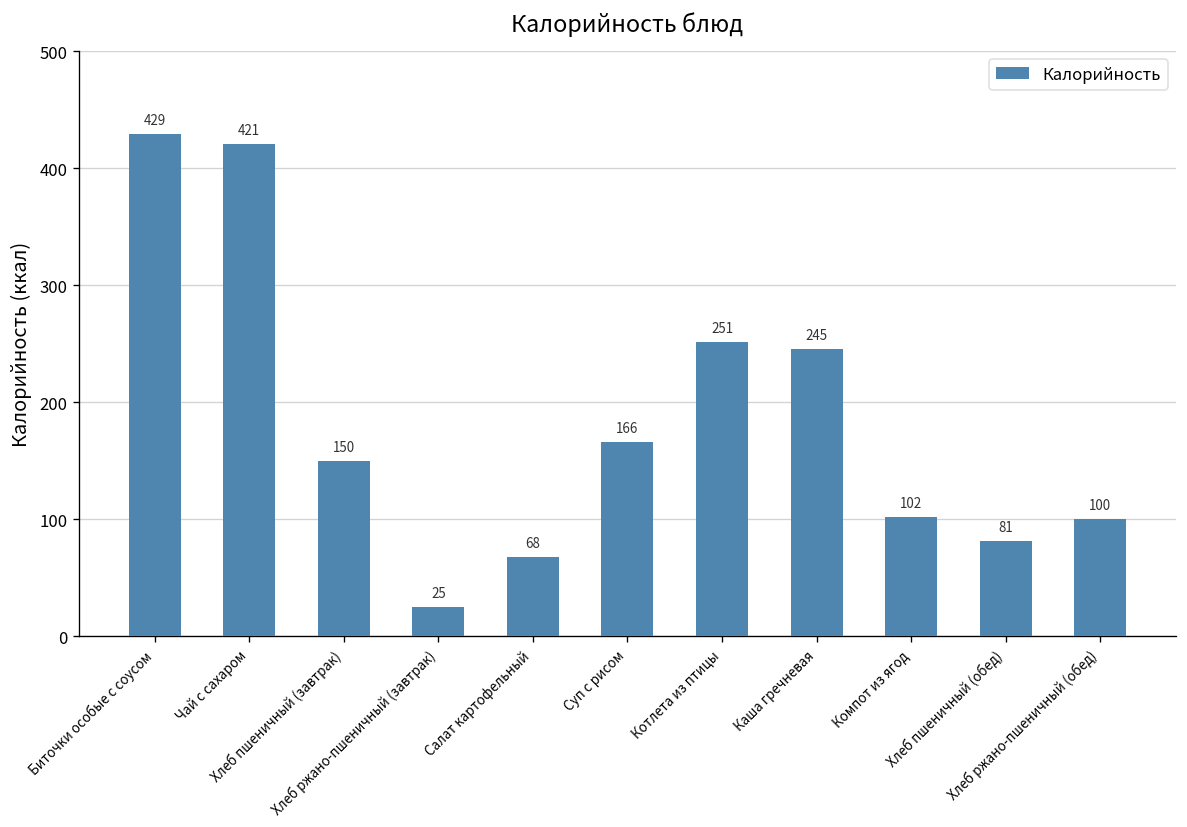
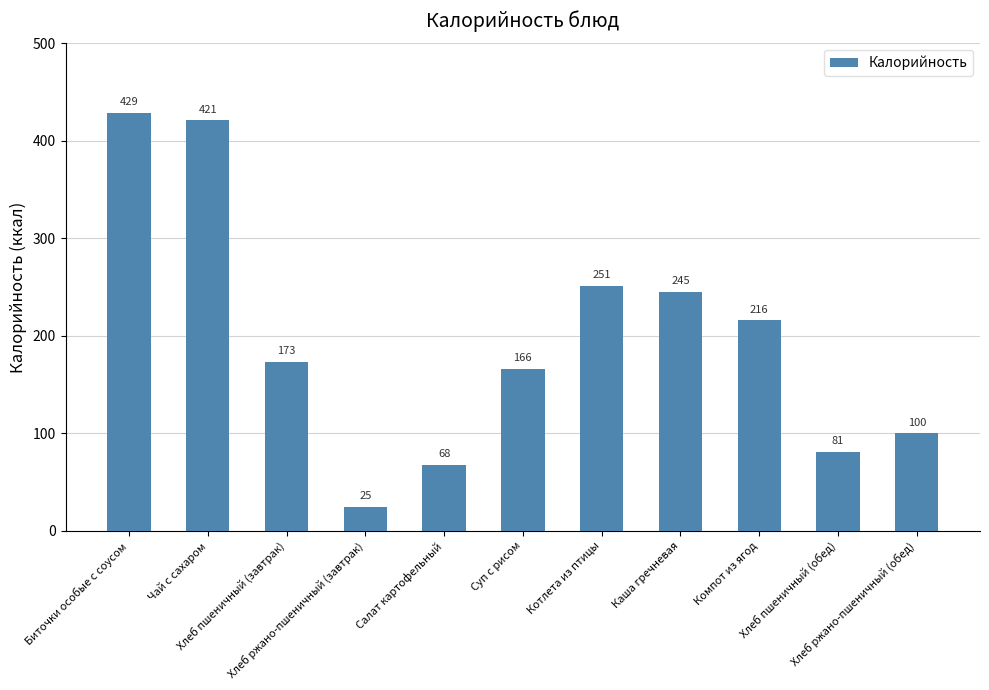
  {
    "Биточки особые с соусом": 429,
    "Чай с сахаром": 421,
-   "Хлеб пшеничный (завтрак)": 150,
+   "Хлеб пшеничный (завтрак)": 173,
    "Хлеб ржано-пшеничный (завтрак)": 25,
    "Салат картофельный": 68,
    "Суп с рисом": 166,
    "Котлета из птицы": 251,
    "Каша гречневая": 245,
-   "Компот из ягод": 102,
+   "Компот из ягод": 216,
    "Хлеб пшеничный (обед)": 81,
    "Хлеб ржано-пшеничный (обед)": 100
  }
